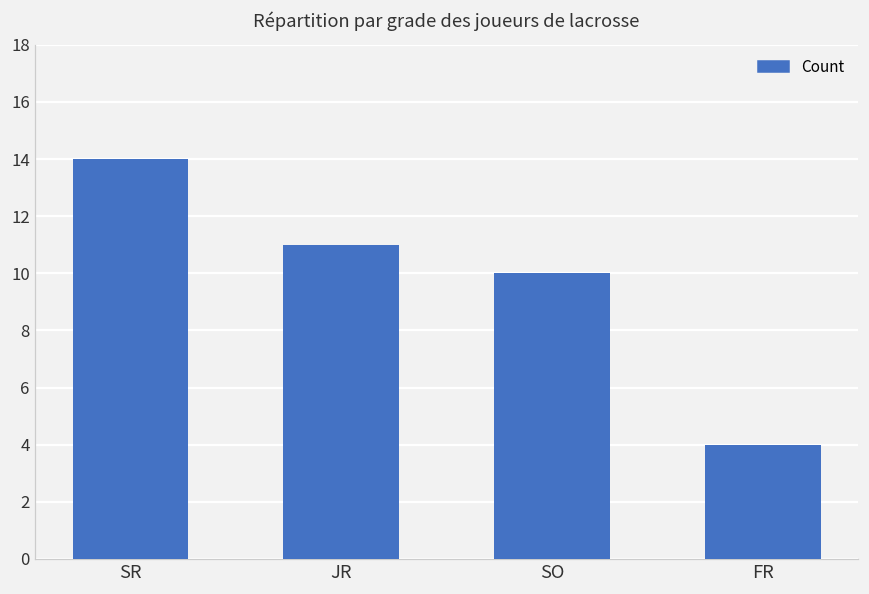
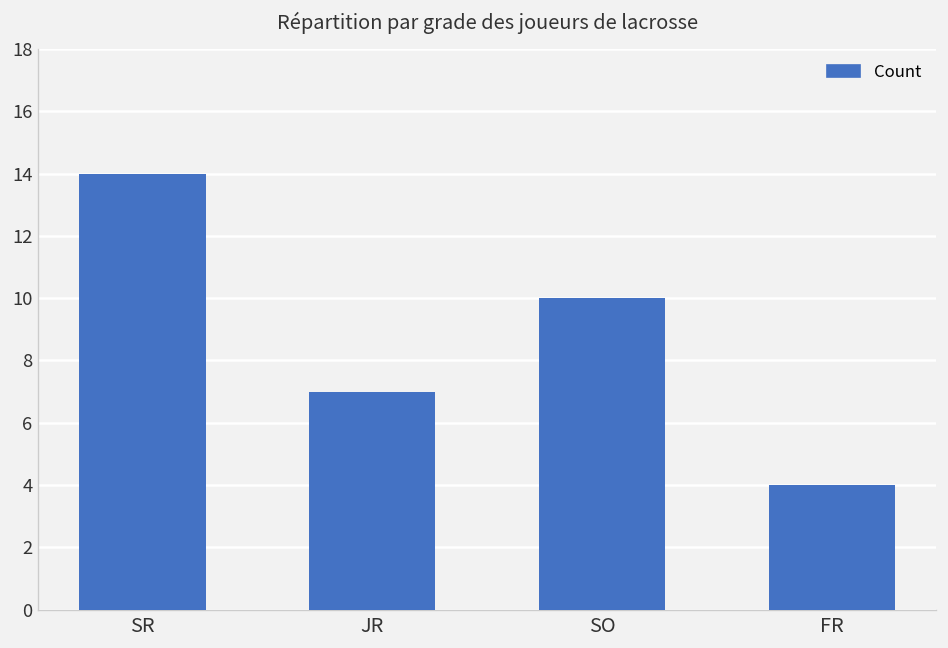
  {
    "SR": 14,
-   "JR": 11,
+   "JR": 7,
    "SO": 10,
    "FR": 4
  }
